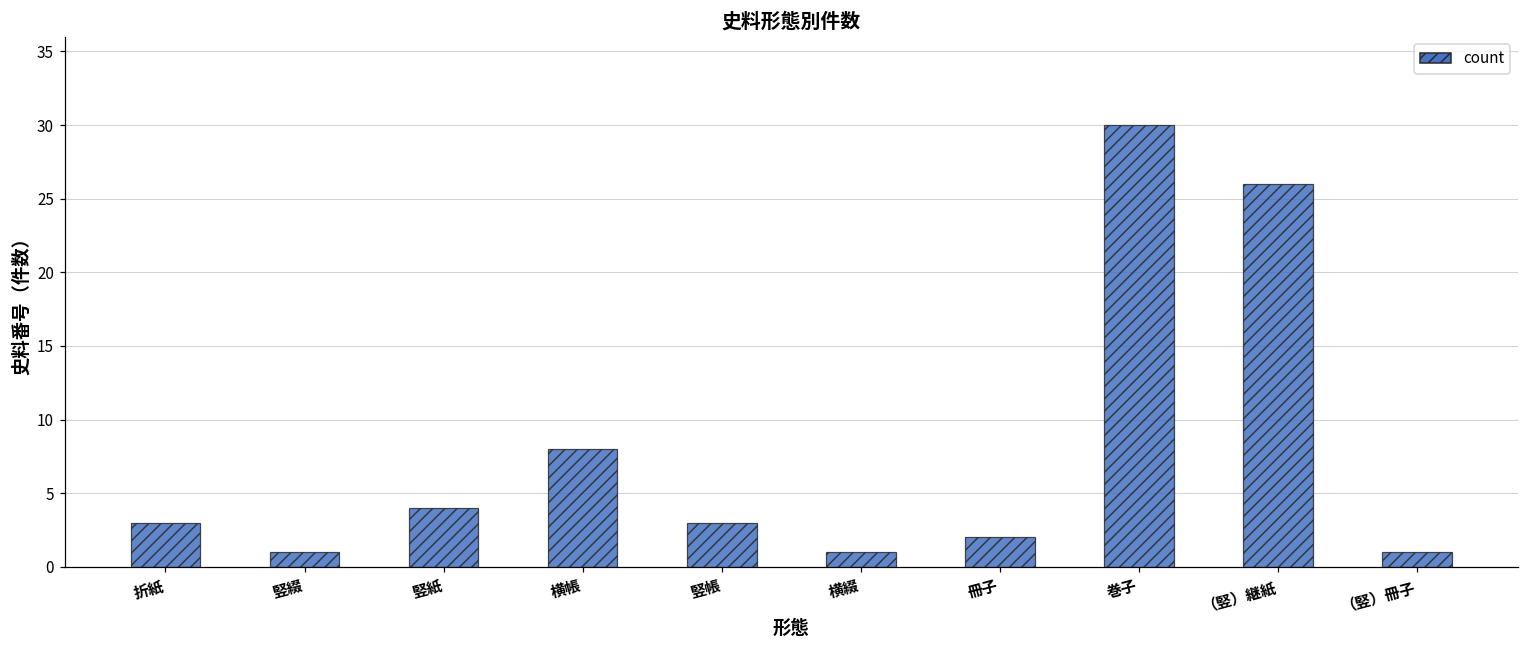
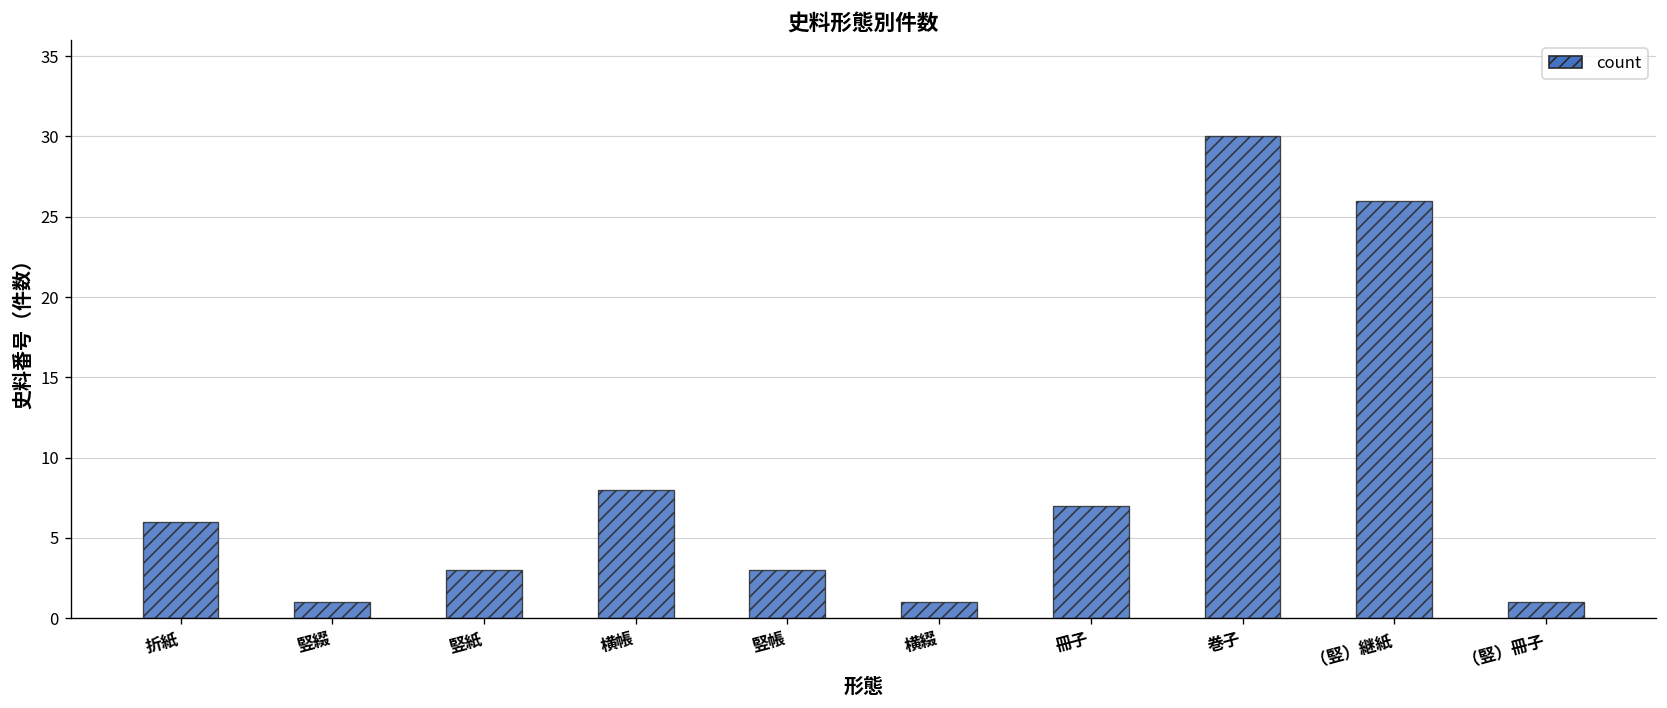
  {
-   "折紙": 3,
+   "折紙": 6,
    "竪綴": 1,
-   "竪紙": 4,
+   "竪紙": 3,
    "横帳": 8,
    "竪帳": 3,
    "横綴": 1,
-   "冊子": 2,
+   "冊子": 7,
    "巻子": 30,
    "（竪）継紙": 26,
    "（竪）冊子": 1
  }
